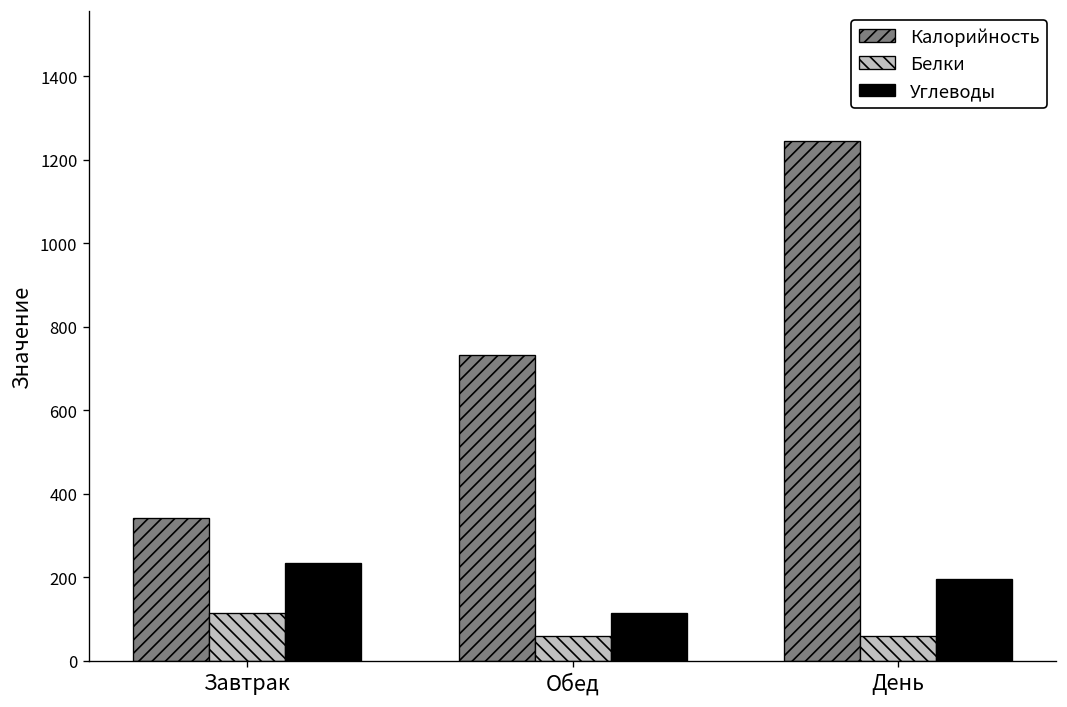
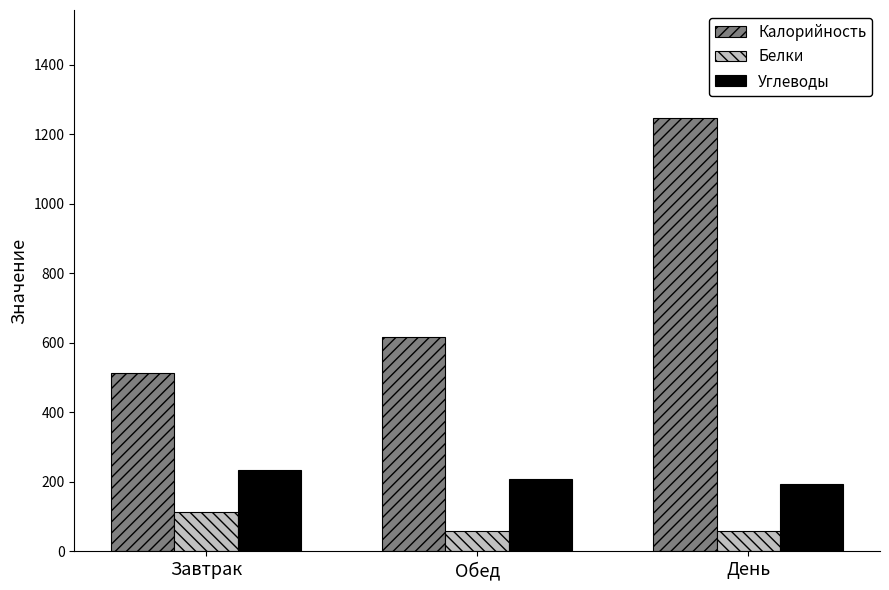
  {
    "Калорийность": {
-     "Завтрак": 340,
-     "Обед": 730,
+     "Завтрак": 510,
+     "Обед": 620,
      "День": 1250
    },
    "Белки": {
      "Завтрак": 110,
      "Обед": 60,
      "День": 60
    },
    "Углеводы": {
      "Завтрак": 240,
-     "Обед": 120,
+     "Обед": 210,
      "День": 190
    }
  }
